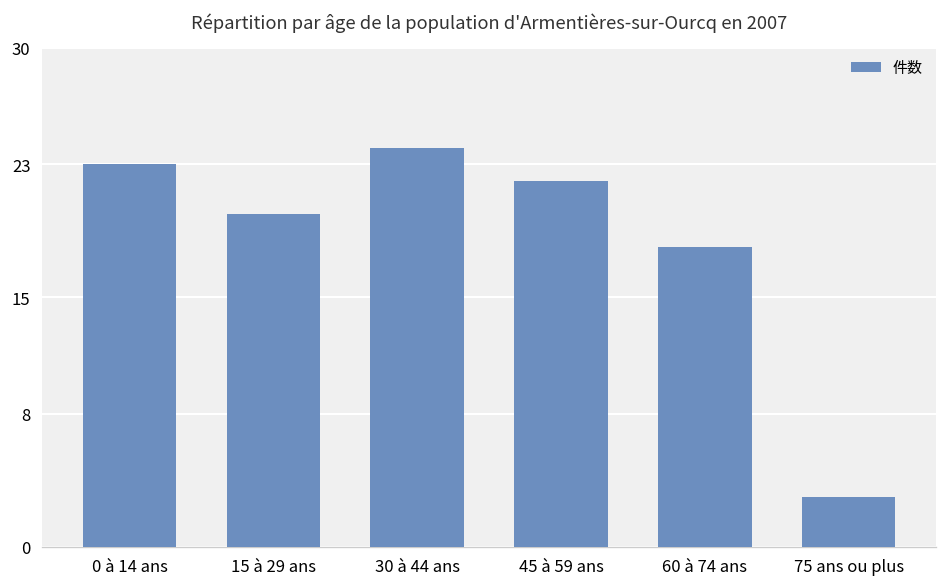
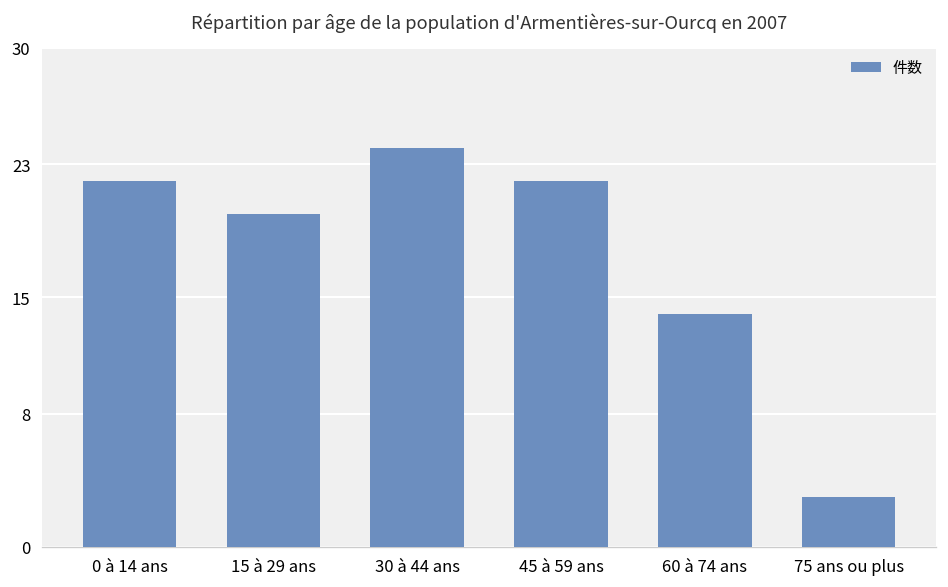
  {
-   "0 à 14 ans": 23,
+   "0 à 14 ans": 22,
    "15 à 29 ans": 20,
    "30 à 44 ans": 24,
    "45 à 59 ans": 22,
-   "60 à 74 ans": 18,
+   "60 à 74 ans": 14,
    "75 ans ou plus": 3
  }
